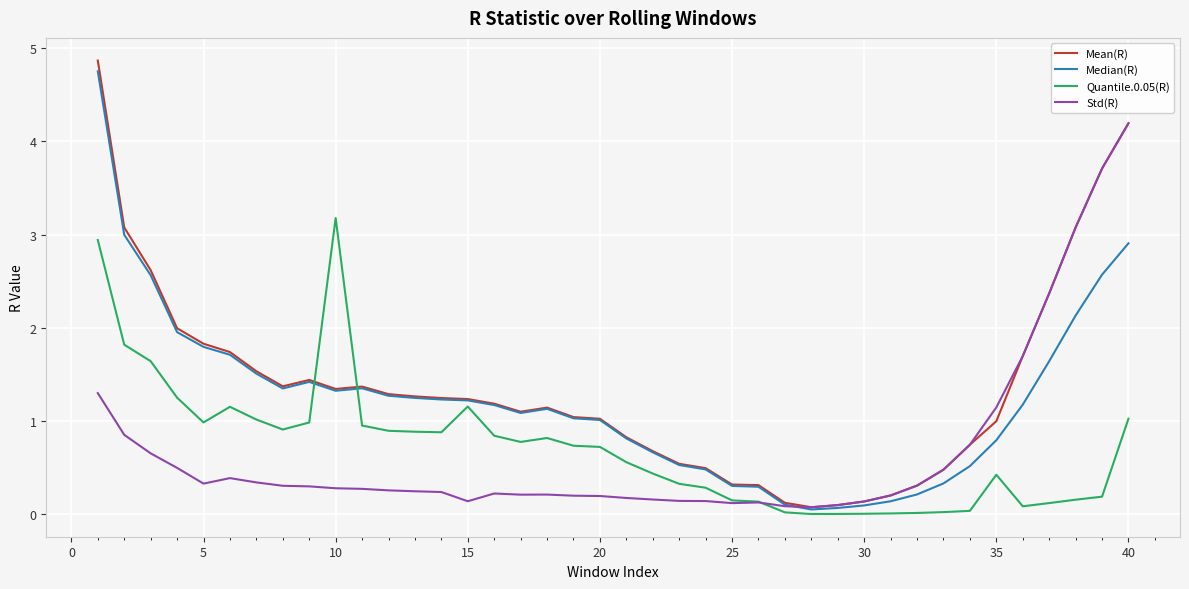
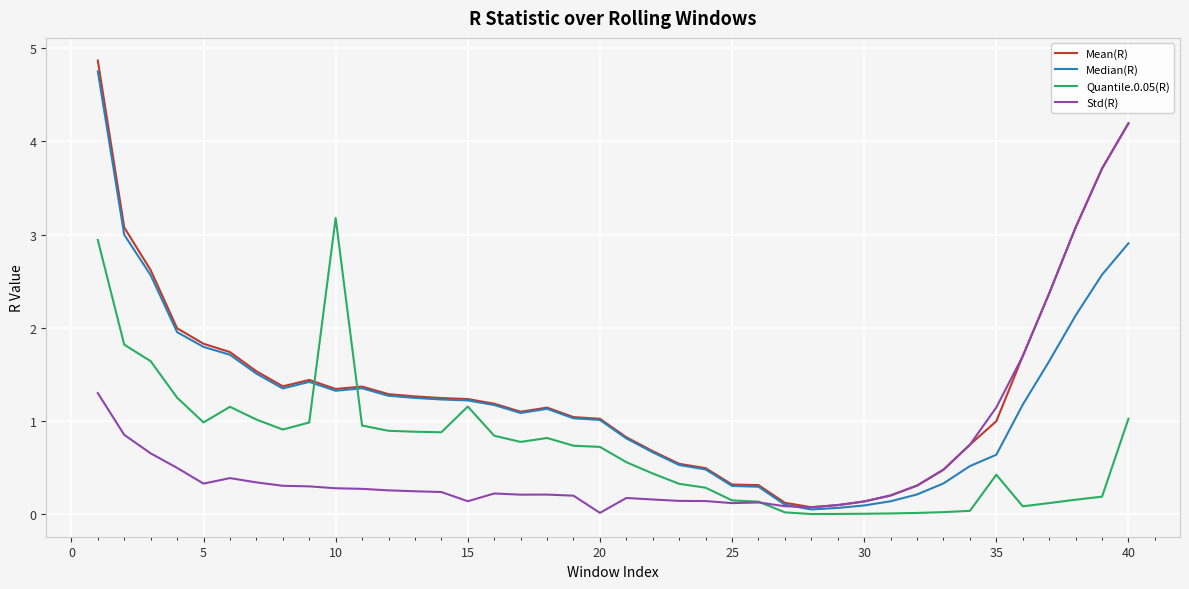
  {
    "Mean(R)": {
      "5": 1.8,
      "35": 1.0
    },
    "Median(R)": {
      "5": 1.8,
      "30": 0.1,
-     "35": 0.8,
+     "35": 0.6,
      "40": 2.9
    },
    "Quantile.0.05(R)": {
      "5": 1.0,
      "10": 3.2,
      "15": 1.2,
      "20": 0.7,
      "25": 0.2,
      "30": 0.0,
      "35": 0.4,
      "40": 1.0
    },
    "Std(R)": {
      "5": 0.3,
      "10": 0.3,
      "15": 0.1,
-     "20": 0.2,
+     "20": 0.0,
      "25": 0.1,
      "35": 1.1
    }
  }
